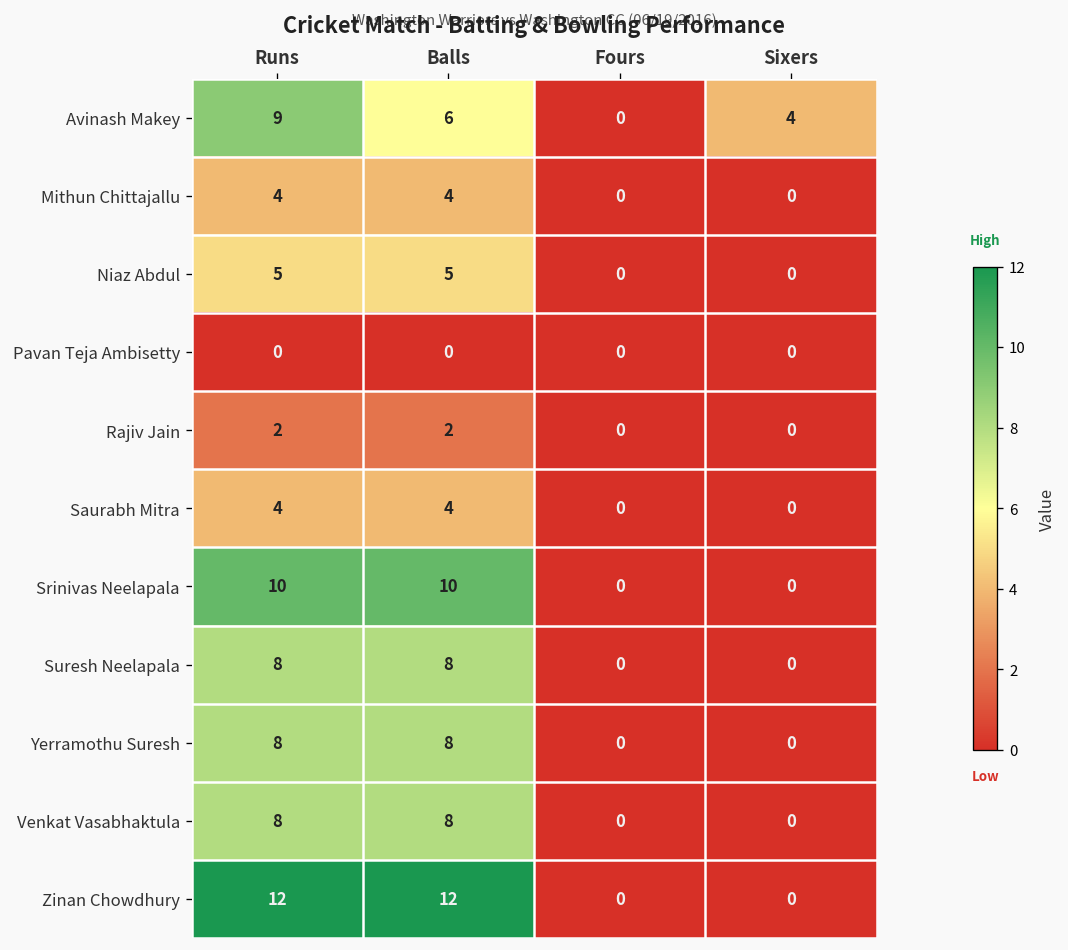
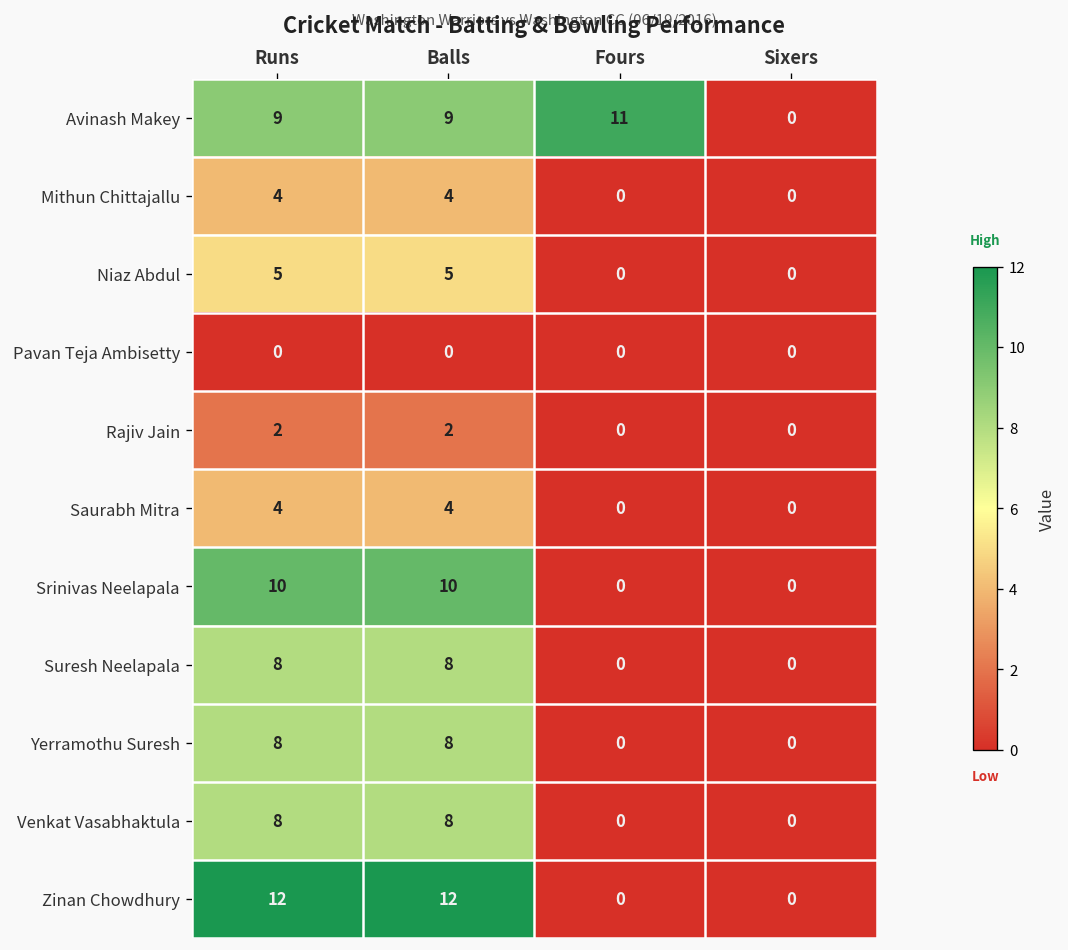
  {
    "Avinash Makey": {
      "Runs": 9,
-     "Balls": 6,
-     "Fours": 0,
-     "Sixers": 4
+     "Balls": 9,
+     "Fours": 11,
+     "Sixers": 0
    },
    "Mithun Chittajallu": {
      "Runs": 4,
      "Balls": 4,
      "Fours": 0,
      "Sixers": 0
    },
    "Niaz Abdul": {
      "Runs": 5,
      "Balls": 5,
      "Fours": 0,
      "Sixers": 0
    },
    "Pavan Teja Ambisetty": {
      "Runs": 0,
      "Balls": 0,
      "Fours": 0,
      "Sixers": 0
    },
    "Rajiv Jain": {
      "Runs": 2,
      "Balls": 2,
      "Fours": 0,
      "Sixers": 0
    },
    "Saurabh Mitra": {
      "Runs": 4,
      "Balls": 4,
      "Fours": 0,
      "Sixers": 0
    },
    "Srinivas Neelapala": {
      "Runs": 10,
      "Balls": 10,
      "Fours": 0,
      "Sixers": 0
    },
    "Suresh Neelapala": {
      "Runs": 8,
      "Balls": 8,
      "Fours": 0,
      "Sixers": 0
    },
    "Yerramothu Suresh": {
      "Runs": 8,
      "Balls": 8,
      "Fours": 0,
      "Sixers": 0
    },
    "Venkat Vasabhaktula": {
      "Runs": 8,
      "Balls": 8,
      "Fours": 0,
      "Sixers": 0
    },
    "Zinan Chowdhury": {
      "Runs": 12,
      "Balls": 12,
      "Fours": 0,
      "Sixers": 0
    }
  }
